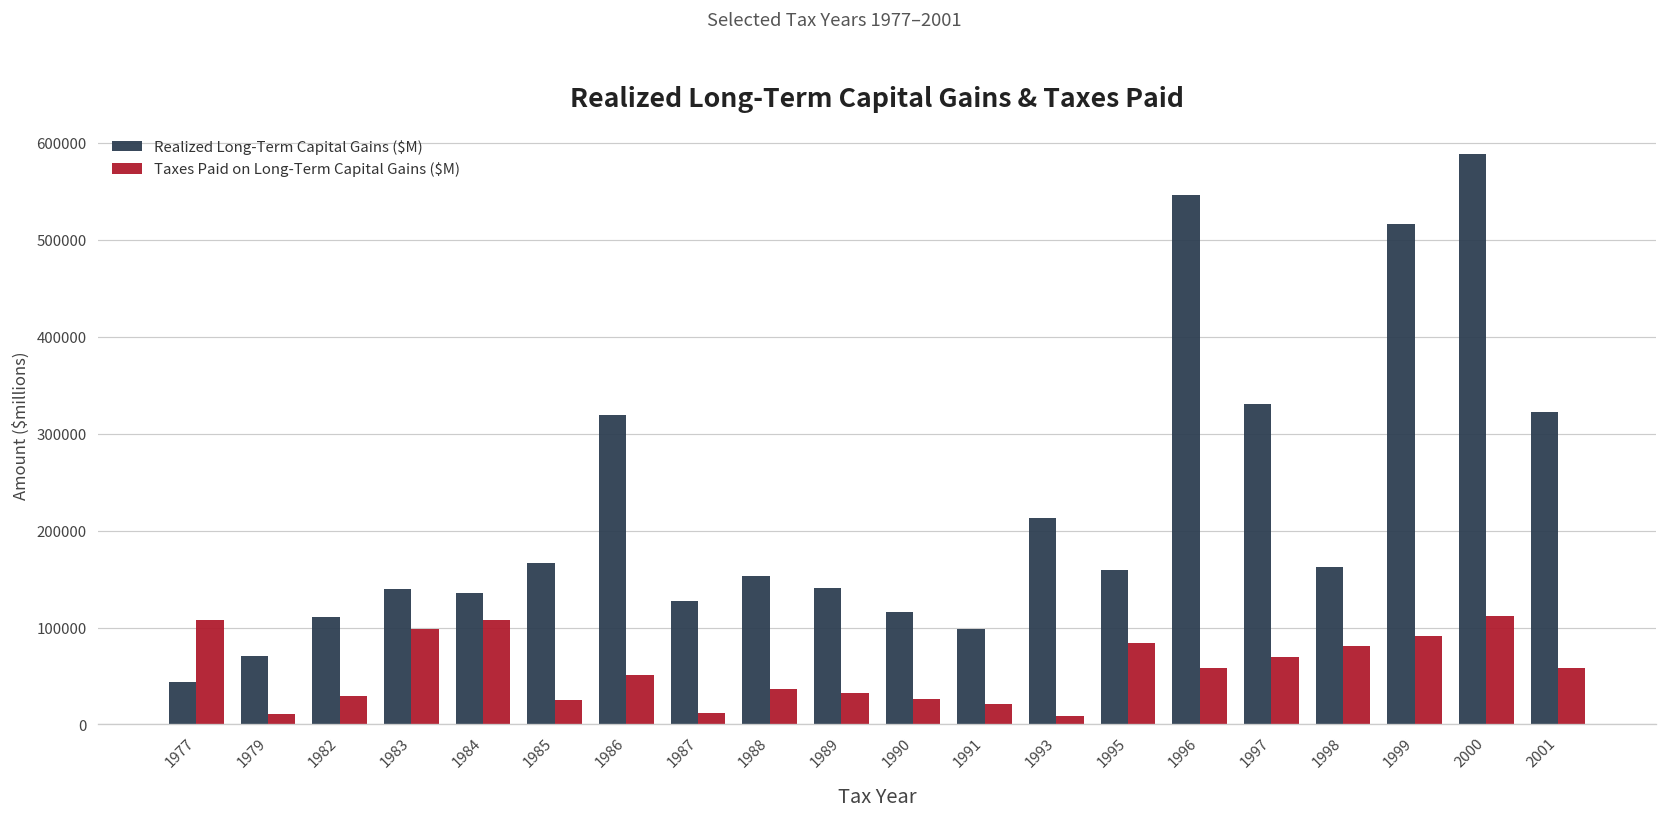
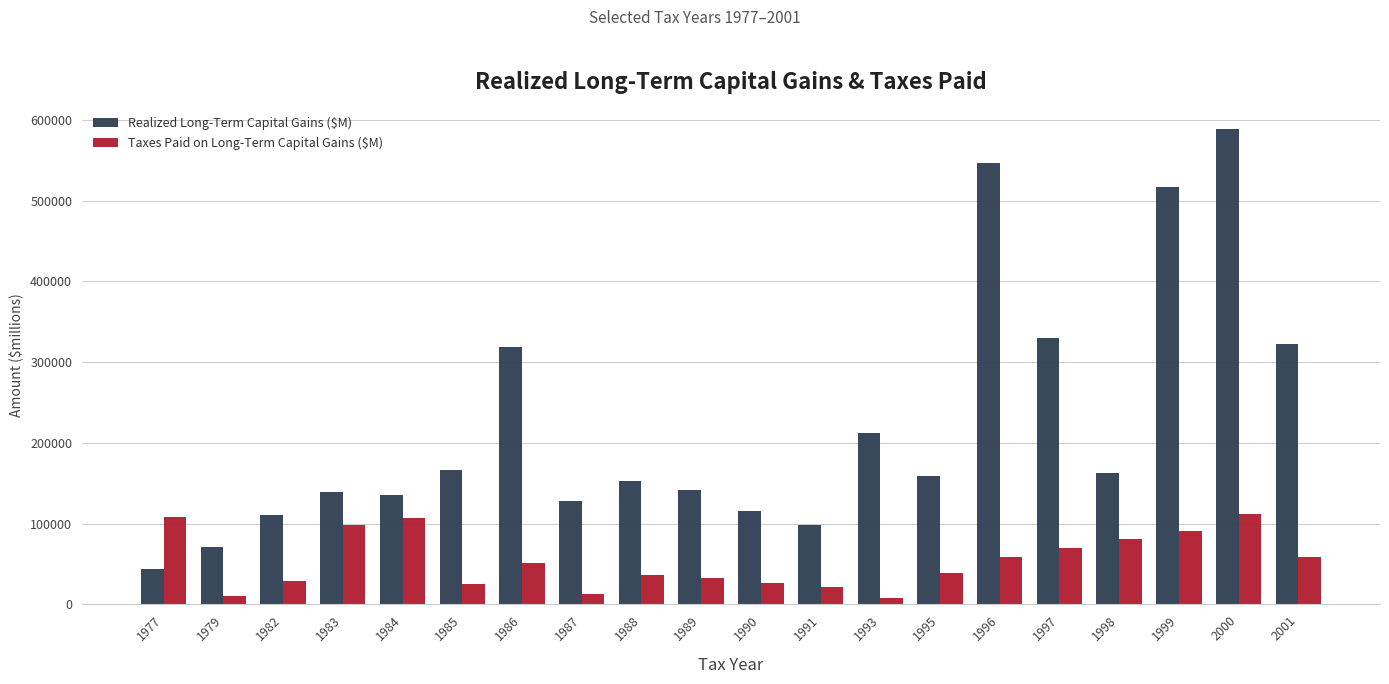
  {
    "Realized Long-Term Capital Gains ($M)": {
      "1977": 40000,
      "1979": 70000,
      "1982": 110000,
      "1983": 140000,
      "1984": 140000,
      "1985": 170000,
      "1986": 320000,
      "1987": 130000,
      "1988": 150000,
      "1989": 140000,
      "1990": 120000,
      "1991": 100000,
      "1993": 210000,
      "1995": 160000,
      "1996": 550000,
      "1997": 330000,
      "1998": 160000,
      "1999": 520000,
      "2000": 590000,
      "2001": 320000
    },
    "Taxes Paid on Long-Term Capital Gains ($M)": {
      "1977": 110000,
      "1979": 10000,
      "1982": 30000,
      "1983": 100000,
      "1984": 110000,
      "1985": 30000,
      "1986": 50000,
      "1987": 10000,
      "1988": 40000,
      "1989": 30000,
      "1990": 30000,
      "1991": 20000,
      "1993": 10000,
-     "1995": 80000,
+     "1995": 40000,
      "1996": 60000,
      "1997": 70000,
      "1998": 80000,
      "1999": 90000,
      "2000": 110000,
      "2001": 60000
    }
  }
